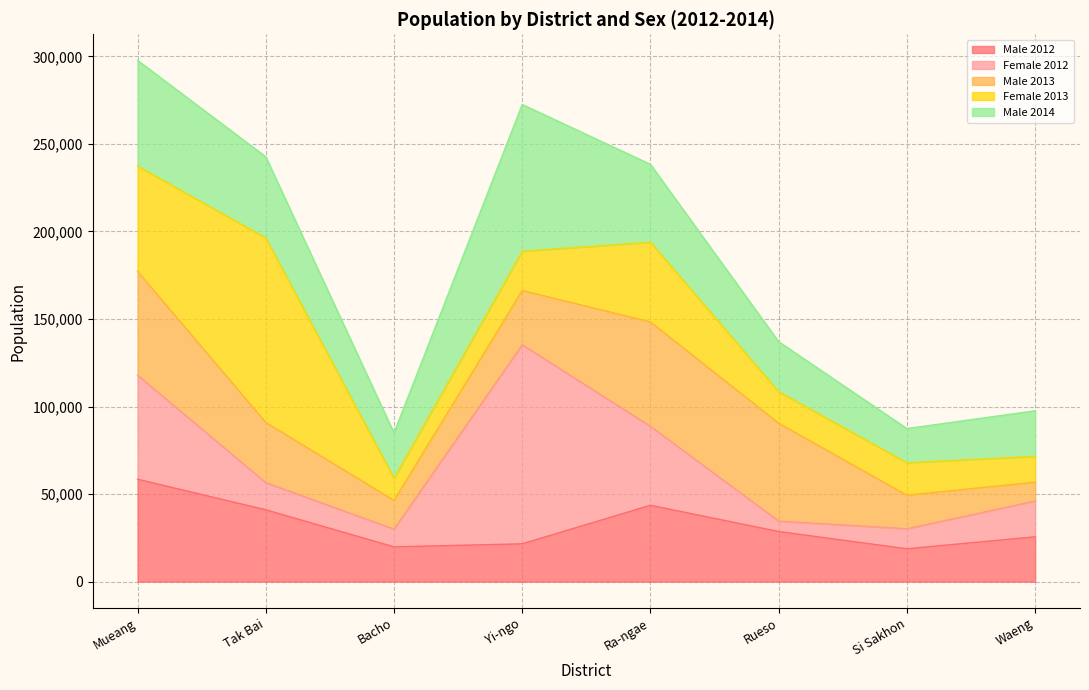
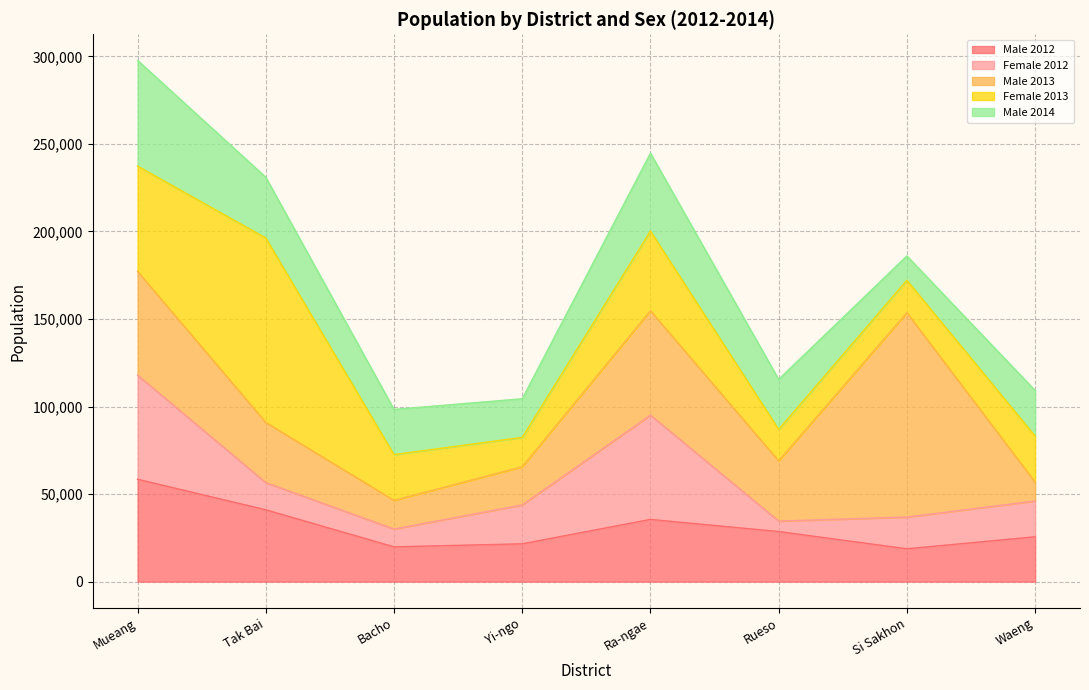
  {
    "Male 2012": {
      "Mueang": "58,000",
      "Tak Bai": "41,000",
      "Bacho": "20,000",
      "Yi-ngo": "22,000",
-     "Ra-ngae": "44,000",
+     "Ra-ngae": "36,000",
      "Rueso": "29,000",
      "Si Sakhon": "19,000",
      "Waeng": "26,000"
    },
    "Female 2012": {
      "Mueang": "59,000",
      "Tak Bai": "16,000",
      "Bacho": "10,000",
-     "Yi-ngo": "114,000",
-     "Ra-ngae": "45,000",
+     "Yi-ngo": "22,000",
+     "Ra-ngae": "60,000",
      "Rueso": "6,000",
-     "Si Sakhon": "11,000",
+     "Si Sakhon": "18,000",
      "Waeng": "20,000"
    },
    "Male 2013": {
      "Mueang": "59,000",
      "Tak Bai": "34,000",
      "Bacho": "16,000",
-     "Yi-ngo": "31,000",
+     "Yi-ngo": "22,000",
      "Ra-ngae": "60,000",
-     "Rueso": "56,000",
-     "Si Sakhon": "19,000",
+     "Rueso": "34,000",
+     "Si Sakhon": "117,000",
      "Waeng": "11,000"
    },
    "Female 2013": {
      "Mueang": "60,000",
      "Tak Bai": "105,000",
-     "Bacho": "13,000",
-     "Yi-ngo": "22,000",
+     "Bacho": "26,000",
+     "Yi-ngo": "17,000",
      "Ra-ngae": "46,000",
      "Rueso": "18,000",
      "Si Sakhon": "19,000",
-     "Waeng": "15,000"
+     "Waeng": "26,000"
    },
    "Male 2014": {
      "Mueang": "60,000",
-     "Tak Bai": "46,000",
+     "Tak Bai": "35,000",
      "Bacho": "26,000",
-     "Yi-ngo": "84,000",
+     "Yi-ngo": "22,000",
      "Ra-ngae": "44,000",
      "Rueso": "29,000",
-     "Si Sakhon": "20,000",
+     "Si Sakhon": "14,000",
      "Waeng": "26,000"
    }
  }
